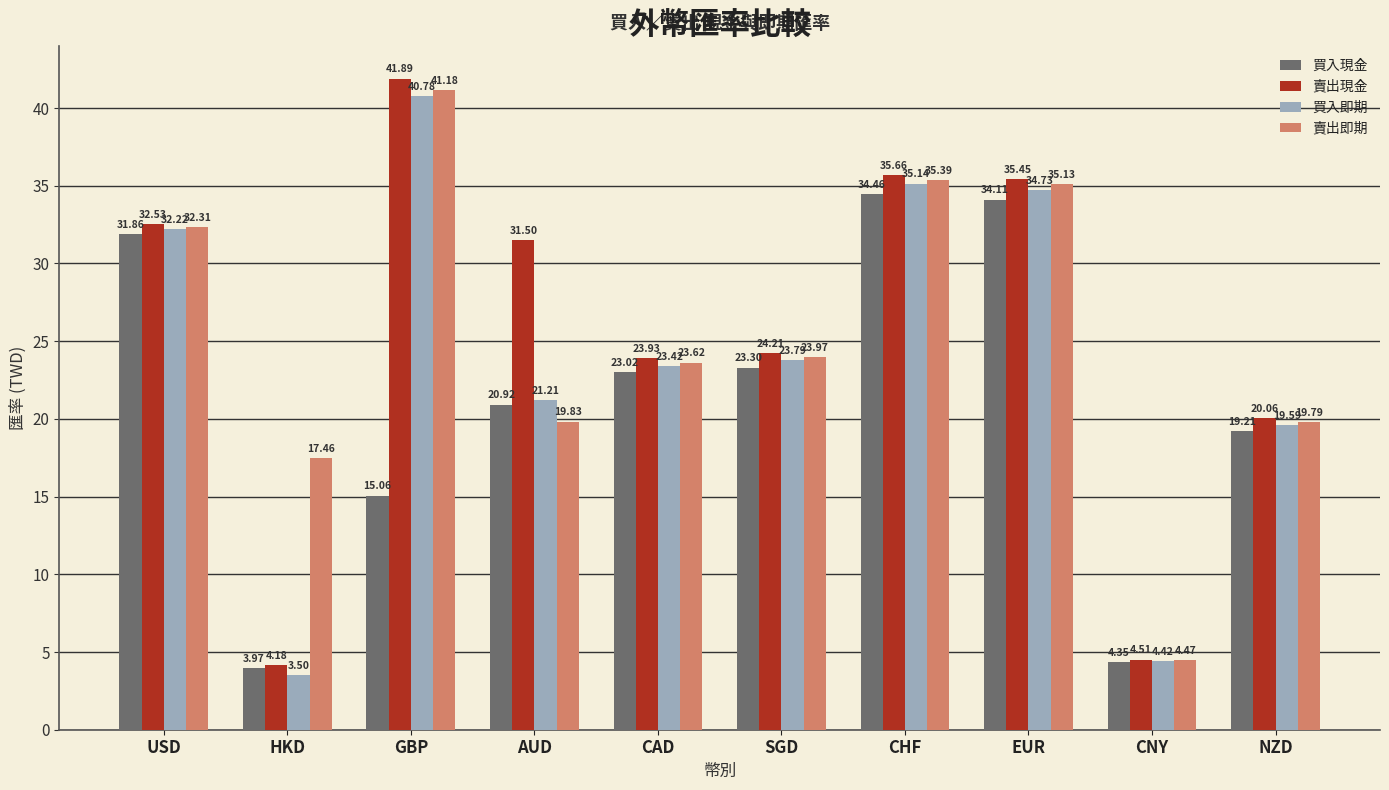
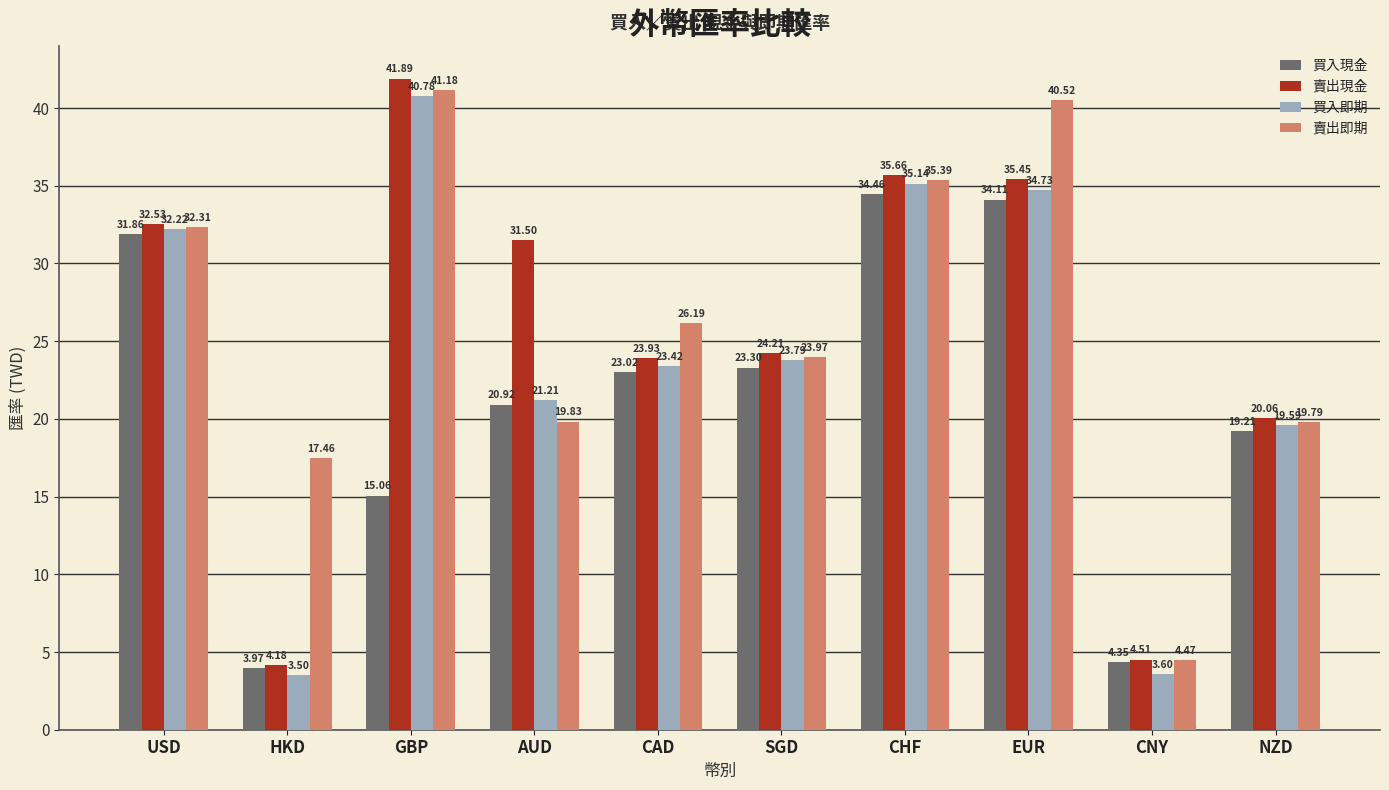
  {
    "買入現金": {
      "USD": 31.86,
      "HKD": 3.97,
      "GBP": 15.06,
      "AUD": 20.92,
      "CAD": 23.02,
      "SGD": 23.30,
      "CHF": 34.46,
      "EUR": 34.11,
      "CNY": 4.35,
      "NZD": 19.21
    },
    "賣出現金": {
      "USD": 32.53,
      "HKD": 4.18,
      "GBP": 41.89,
      "AUD": 31.50,
      "CAD": 23.93,
      "SGD": 24.21,
      "CHF": 35.66,
      "EUR": 35.45,
      "CNY": 4.51,
      "NZD": 20.06
    },
    "買入即期": {
      "HKD": 3.50,
      "GBP": 40.78,
      "AUD": 21.21,
      "CAD": 23.42,
      "SGD": 23.79,
      "CHF": 35.14,
      "EUR": 34.73,
-     "CNY": 4.42,
+     "CNY": 3.60,
      "NZD": 19.59
    },
    "賣出即期": {
      "HKD": 17.46,
      "GBP": 41.18,
      "AUD": 19.83,
-     "CAD": 23.62,
+     "CAD": 26.19,
      "SGD": 23.97,
      "CHF": 35.39,
-     "EUR": 35.13,
+     "EUR": 40.52,
      "CNY": 4.47,
      "NZD": 19.79
    }
  }
